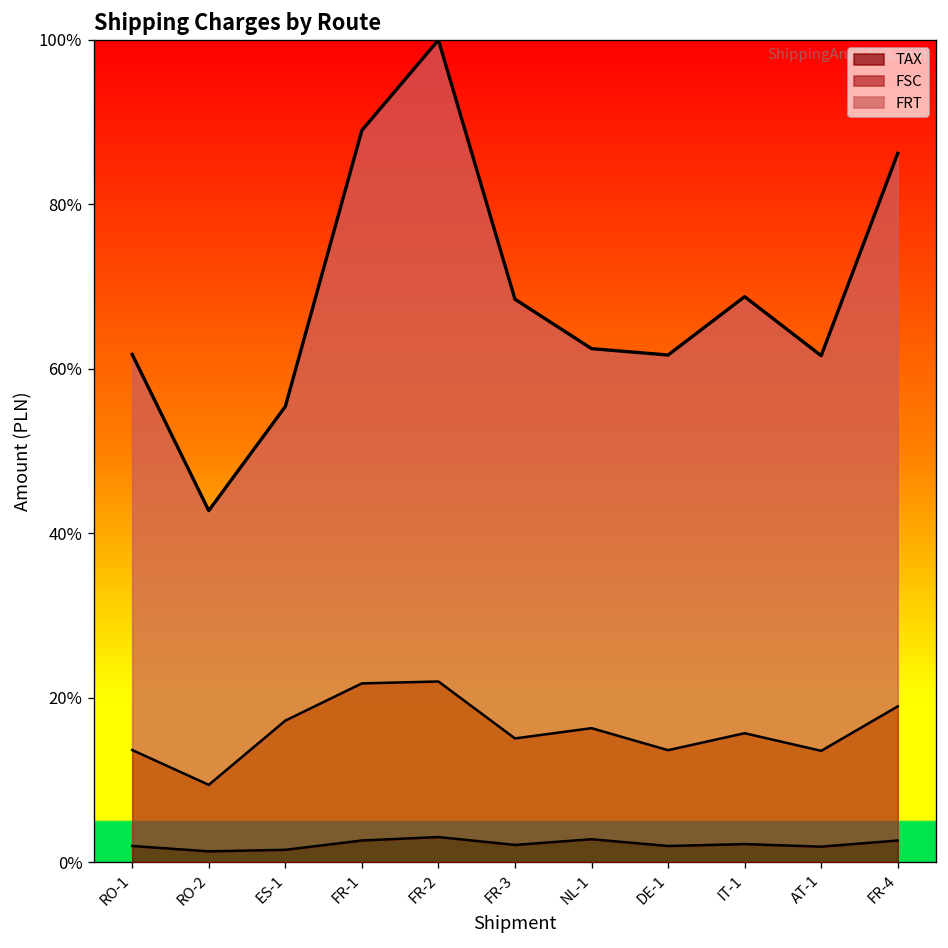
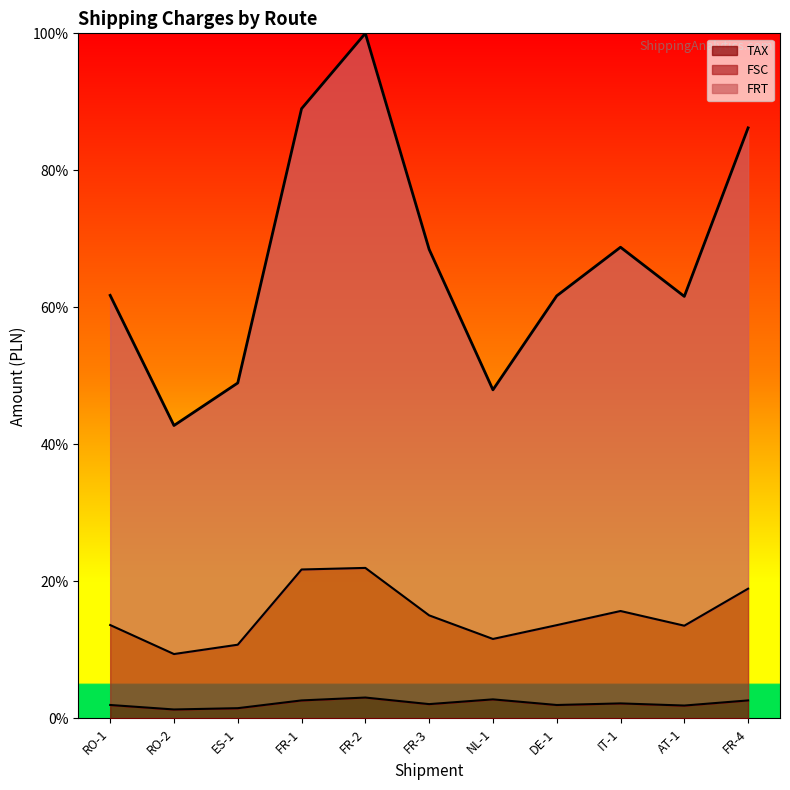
  {
    "TAX": {
      "RO-1": "2%",
      "RO-2": "1%",
      "ES-1": "1%",
      "FR-1": "3%",
      "FR-2": "3%",
      "FR-3": "2%",
      "NL-1": "3%",
      "DE-1": "2%",
      "IT-1": "2%",
      "AT-1": "2%",
      "FR-4": "3%"
    },
    "FSC": {
      "RO-1": "12%",
      "RO-2": "8%",
-     "ES-1": "16%",
+     "ES-1": "9%",
      "FR-1": "19%",
      "FR-2": "19%",
      "FR-3": "13%",
-     "NL-1": "14%",
+     "NL-1": "9%",
      "DE-1": "12%",
      "IT-1": "13%",
      "AT-1": "12%",
      "FR-4": "16%"
    },
    "FRT": {
      "RO-1": "48%",
      "RO-2": "33%",
      "ES-1": "38%",
      "FR-1": "67%",
      "FR-2": "78%",
      "FR-3": "53%",
-     "NL-1": "46%",
+     "NL-1": "36%",
      "DE-1": "48%",
      "IT-1": "53%",
      "AT-1": "48%",
      "FR-4": "67%"
    }
  }
